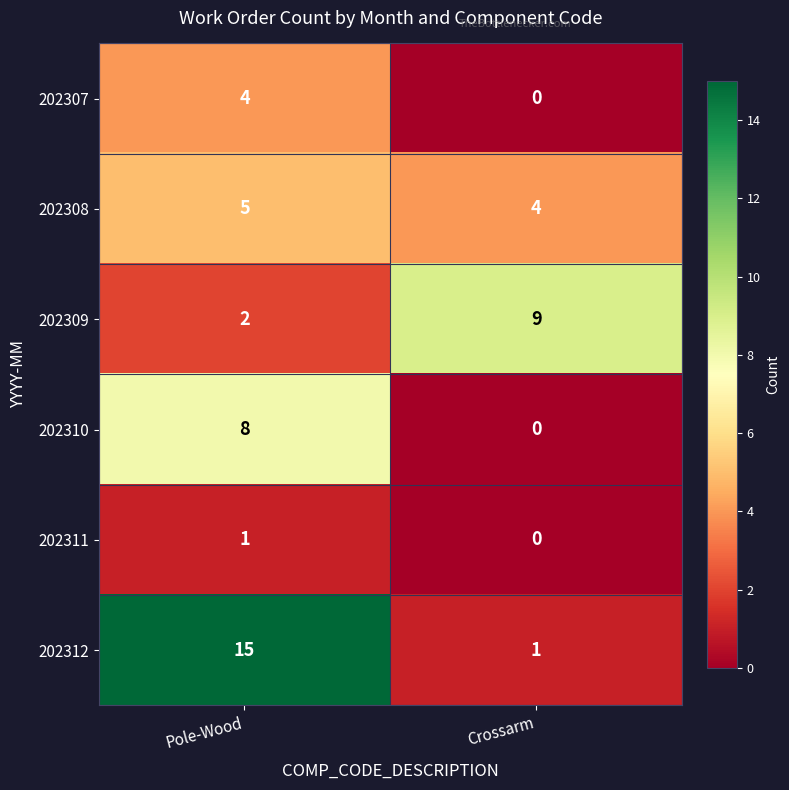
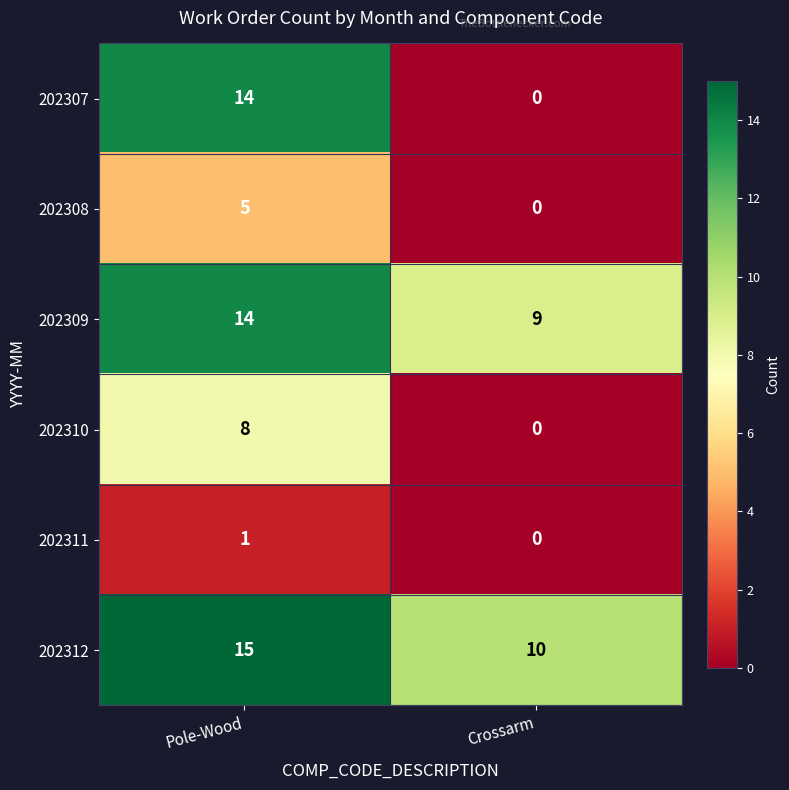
  {
    "202307": {
-     "Pole-Wood": 4,
+     "Pole-Wood": 14,
      "Crossarm": 0
    },
    "202308": {
      "Pole-Wood": 5,
-     "Crossarm": 4
+     "Crossarm": 0
    },
    "202309": {
-     "Pole-Wood": 2,
+     "Pole-Wood": 14,
      "Crossarm": 9
    },
    "202310": {
      "Pole-Wood": 8,
      "Crossarm": 0
    },
    "202311": {
      "Pole-Wood": 1,
      "Crossarm": 0
    },
    "202312": {
      "Pole-Wood": 15,
-     "Crossarm": 1
+     "Crossarm": 10
    }
  }
